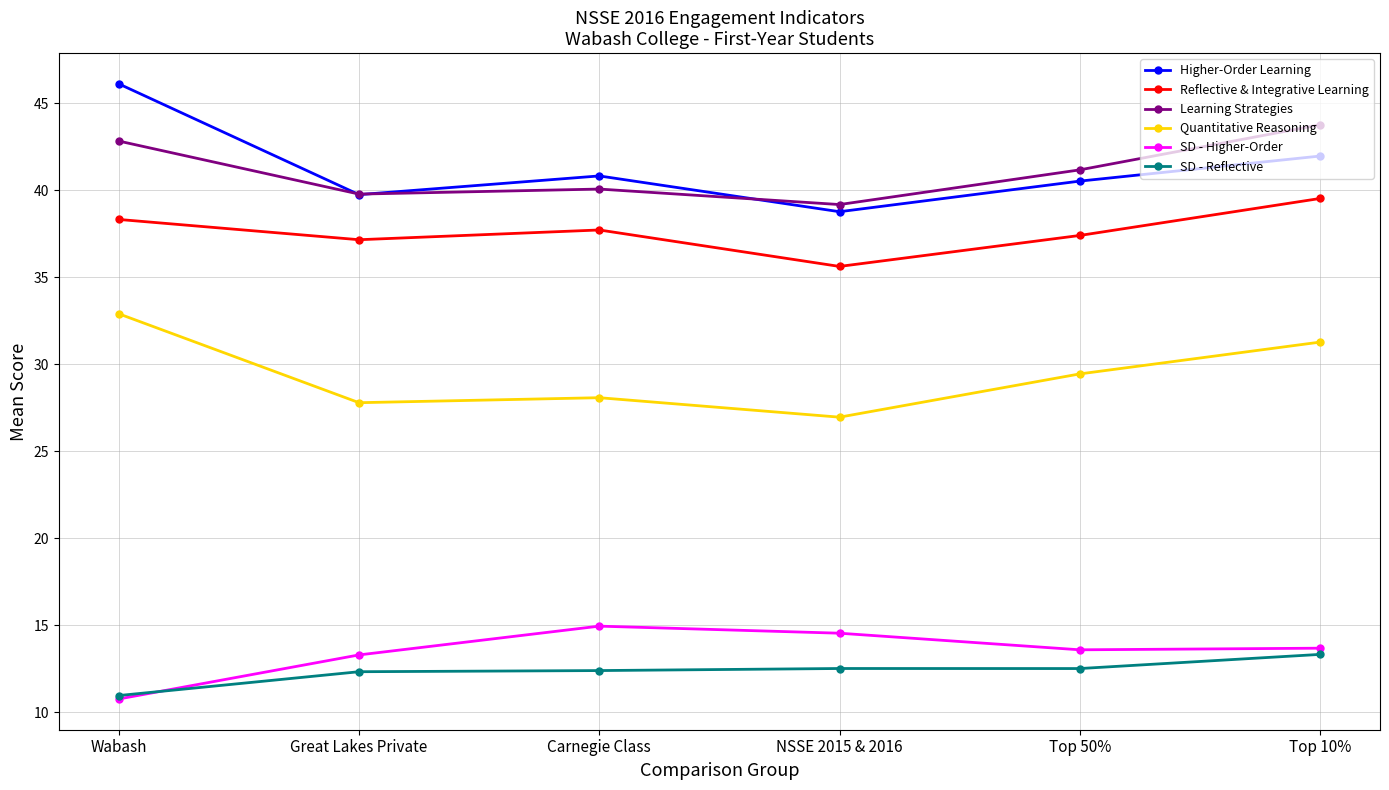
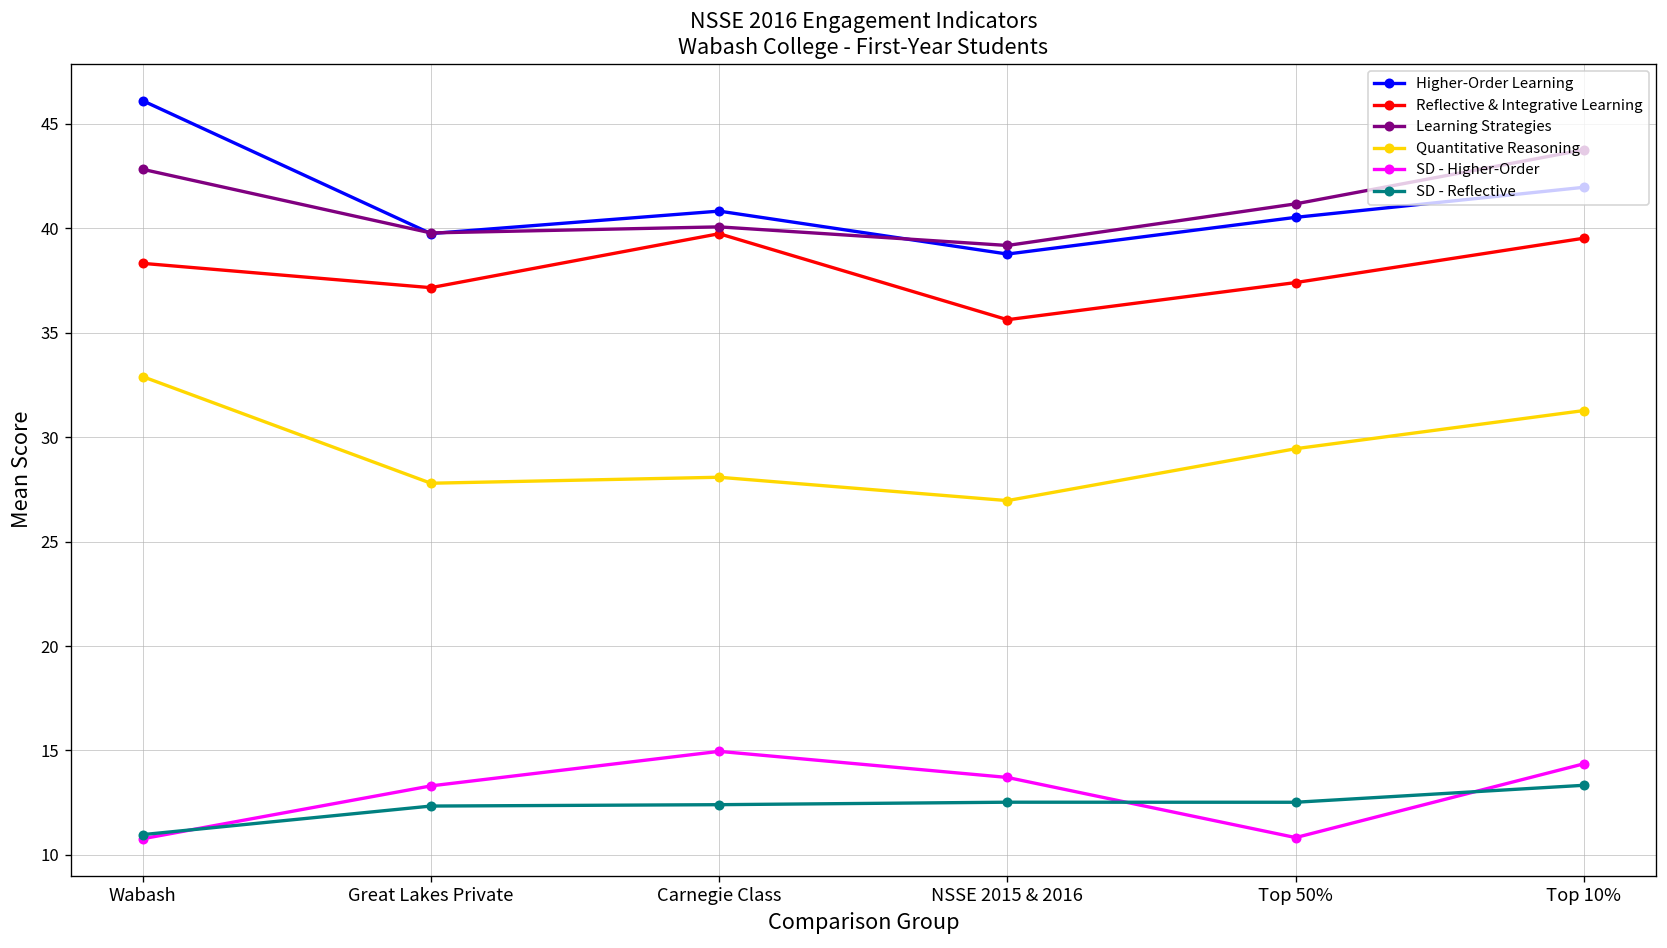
  {
    "Higher-Order Learning": {
      "Wabash": 46.1,
      "Carnegie Class": 40.8,
      "NSSE 2015 & 2016": 38.8,
      "Top 50%": 40.5
    },
    "Reflective & Integrative Learning": {
      "Wabash": 38.3,
      "Great Lakes Private": 37.1,
-     "Carnegie Class": 37.7,
+     "Carnegie Class": 39.7,
      "NSSE 2015 & 2016": 35.6,
      "Top 50%": 37.4,
      "Top 10%": 39.5
    },
    "Learning Strategies": {
      "Wabash": 42.8,
      "Carnegie Class": 40.1,
      "NSSE 2015 & 2016": 39.2,
      "Top 50%": 41.2
    },
    "Quantitative Reasoning": {
      "Wabash": 32.9,
      "Great Lakes Private": 27.8,
      "Carnegie Class": 28.1,
      "NSSE 2015 & 2016": 27.0,
      "Top 50%": 29.4,
      "Top 10%": 31.3
    },
    "SD - Higher-Order": {
      "Wabash": 10.8,
      "Great Lakes Private": 13.3,
      "Carnegie Class": 15.0,
-     "NSSE 2015 & 2016": 14.6,
-     "Top 50%": 13.6,
-     "Top 10%": 13.7
+     "NSSE 2015 & 2016": 13.7,
+     "Top 50%": 10.8,
+     "Top 10%": 14.4
    },
    "SD - Reflective": {
      "Wabash": 11.0,
      "Great Lakes Private": 12.3,
      "Carnegie Class": 12.4,
      "NSSE 2015 & 2016": 12.5,
      "Top 50%": 12.5,
      "Top 10%": 13.3
    }
  }
